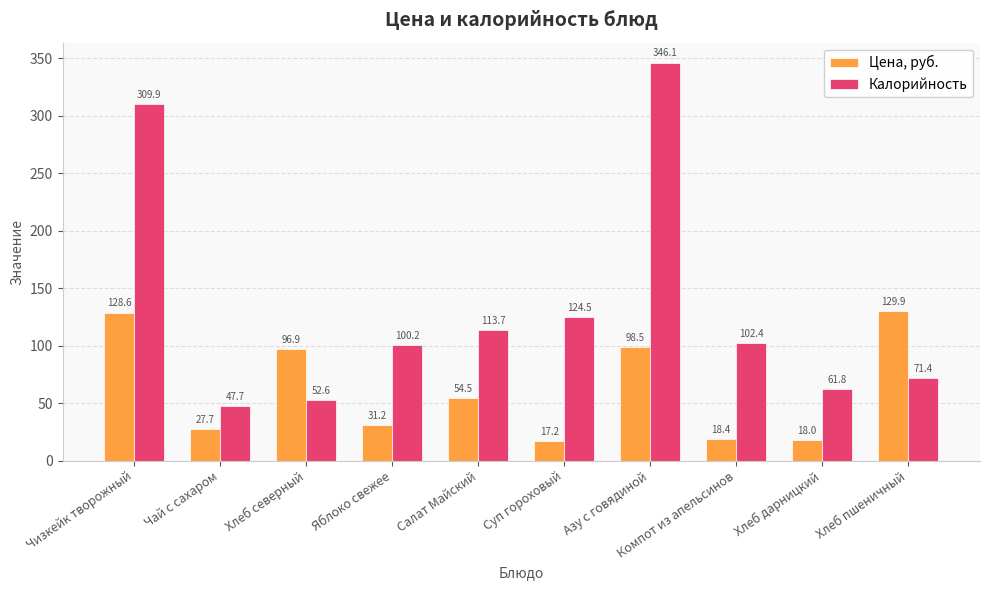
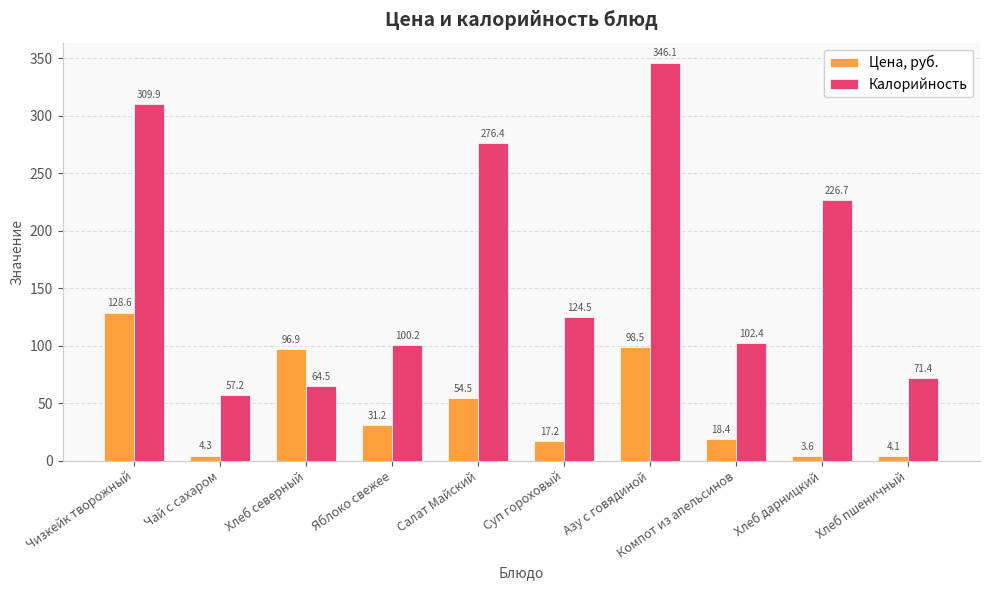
  {
    "Цена, руб.": {
      "Чизкейк творожный": 128.6,
-     "Чай с сахаром": 27.7,
+     "Чай с сахаром": 4.3,
      "Хлеб северный": 96.9,
      "Яблоко свежее": 31.2,
      "Салат Майский": 54.5,
      "Суп гороховый": 17.2,
      "Азу с говядиной": 98.5,
      "Компот из апельсинов": 18.4,
-     "Хлеб дарницкий": 18.0,
-     "Хлеб пшеничный": 129.9
+     "Хлеб дарницкий": 3.6,
+     "Хлеб пшеничный": 4.1
    },
    "Калорийность": {
      "Чизкейк творожный": 309.9,
-     "Чай с сахаром": 47.7,
-     "Хлеб северный": 52.6,
+     "Чай с сахаром": 57.2,
+     "Хлеб северный": 64.5,
      "Яблоко свежее": 100.2,
-     "Салат Майский": 113.7,
+     "Салат Майский": 276.4,
      "Суп гороховый": 124.5,
      "Азу с говядиной": 346.1,
      "Компот из апельсинов": 102.4,
-     "Хлеб дарницкий": 61.8,
+     "Хлеб дарницкий": 226.7,
      "Хлеб пшеничный": 71.4
    }
  }
